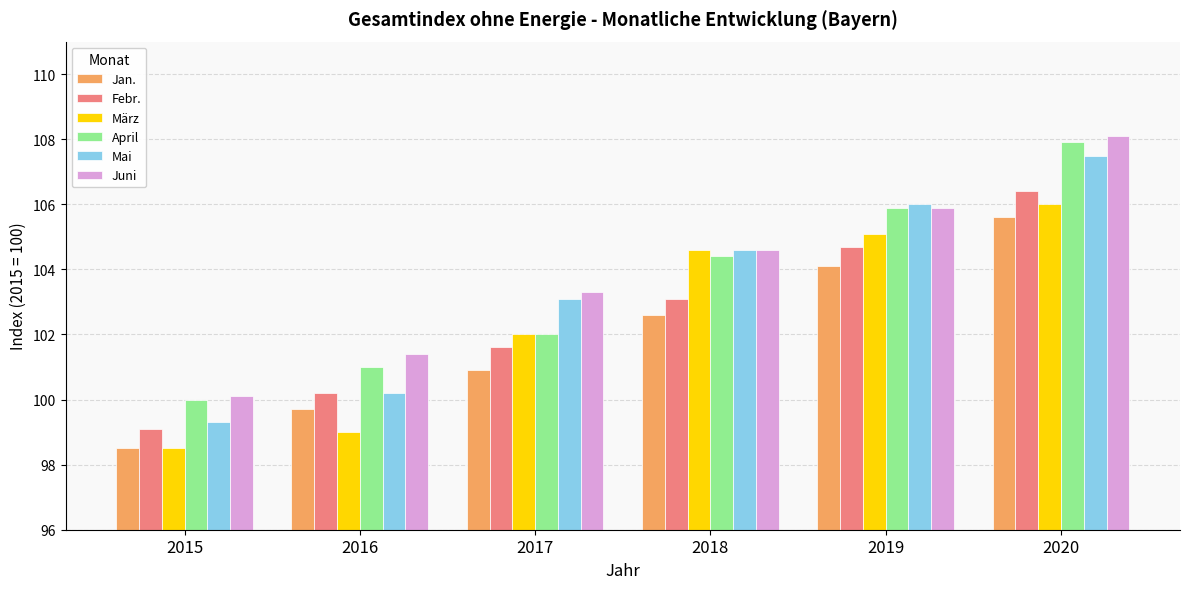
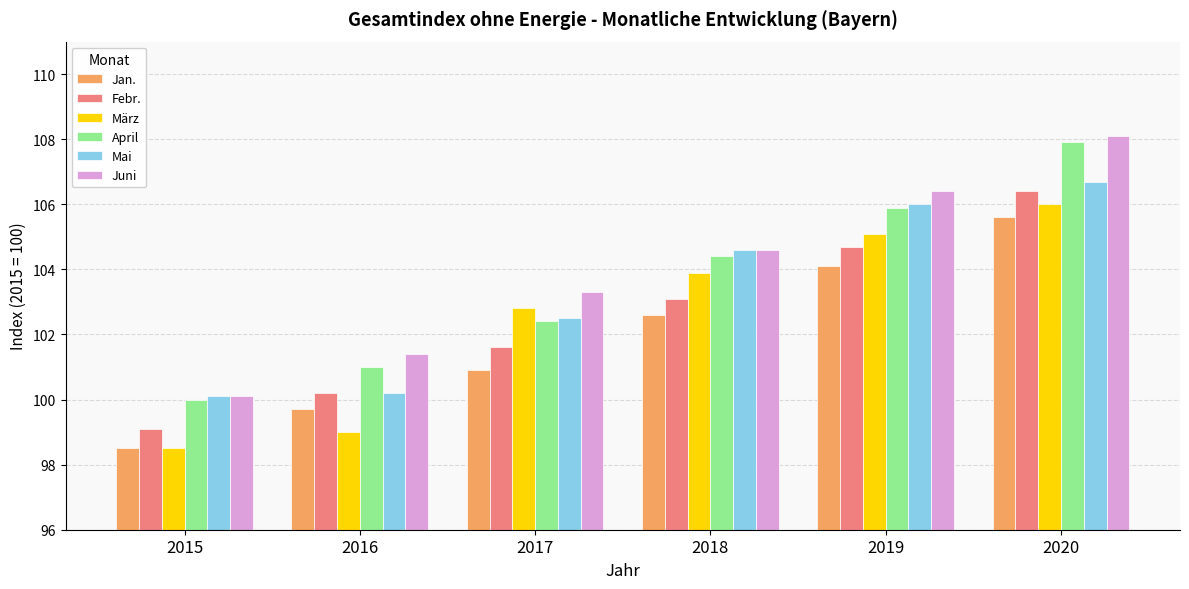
  {
    "März": {
      "2015": 98.5,
      "2016": 99.0,
-     "2017": 102.0,
-     "2018": 104.6,
+     "2017": 102.8,
+     "2018": 103.9,
      "2019": 105.1,
      "2020": 106.0
    },
    "April": {
      "2015": 100.0,
      "2016": 101.0,
-     "2017": 102.0,
+     "2017": 102.4,
      "2018": 104.4,
      "2019": 105.9,
      "2020": 107.9
    },
    "Mai": {
-     "2015": 99.3,
+     "2015": 100.1,
      "2016": 100.2,
-     "2017": 103.1,
+     "2017": 102.5,
      "2018": 104.6,
      "2019": 106.0,
-     "2020": 107.5
+     "2020": 106.7
    },
    "Juni": {
      "2015": 100.1,
      "2016": 101.4,
      "2017": 103.3,
      "2018": 104.6,
-     "2019": 105.9,
+     "2019": 106.4,
      "2020": 108.1
    }
  }
